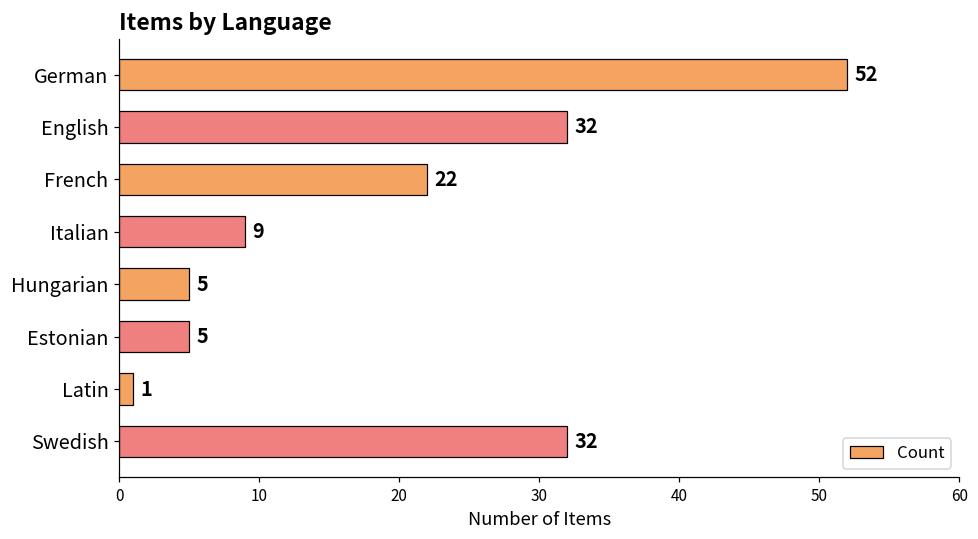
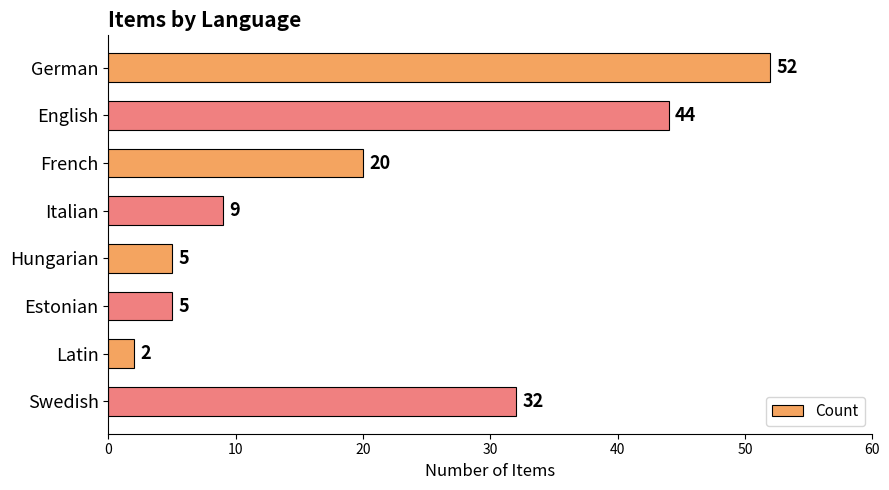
  {
    "German": 52,
-   "English": 32,
-   "French": 22,
+   "English": 44,
+   "French": 20,
    "Italian": 9,
    "Hungarian": 5,
    "Estonian": 5,
-   "Latin": 1,
+   "Latin": 2,
    "Swedish": 32
  }
